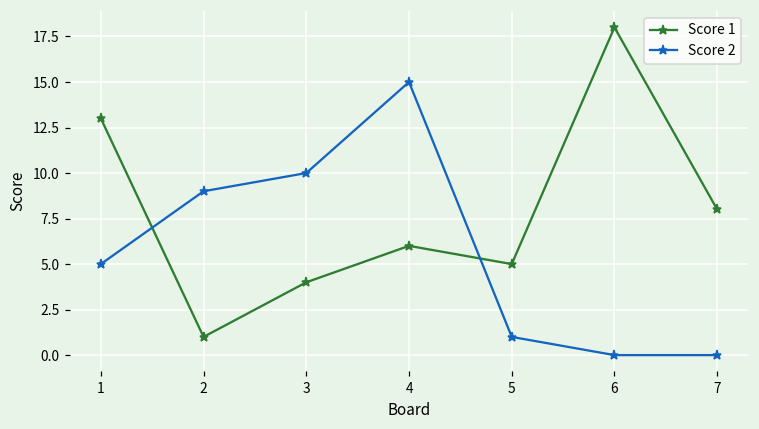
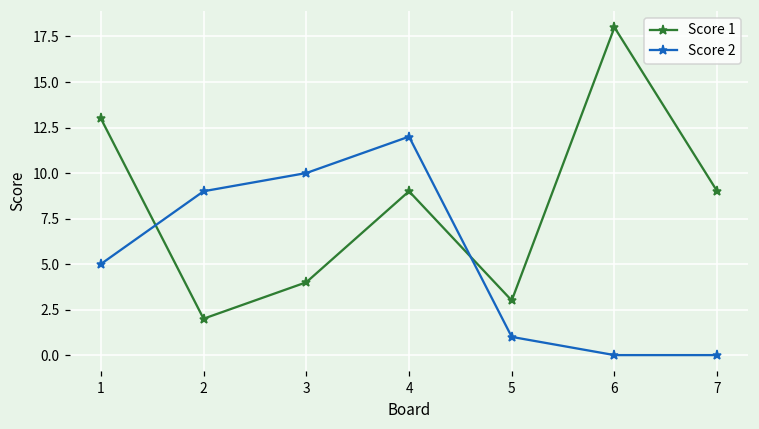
  {
    "Score 1": {
      "1": 13,
-     "2": 1,
+     "2": 2,
      "3": 4,
-     "4": 6,
-     "5": 5,
+     "4": 9,
+     "5": 3,
      "6": 18,
-     "7": 8
+     "7": 9
    },
    "Score 2": {
      "1": 5,
      "2": 9,
      "3": 10,
-     "4": 15,
+     "4": 12,
      "5": 1,
      "6": 0,
      "7": 0
    }
  }
